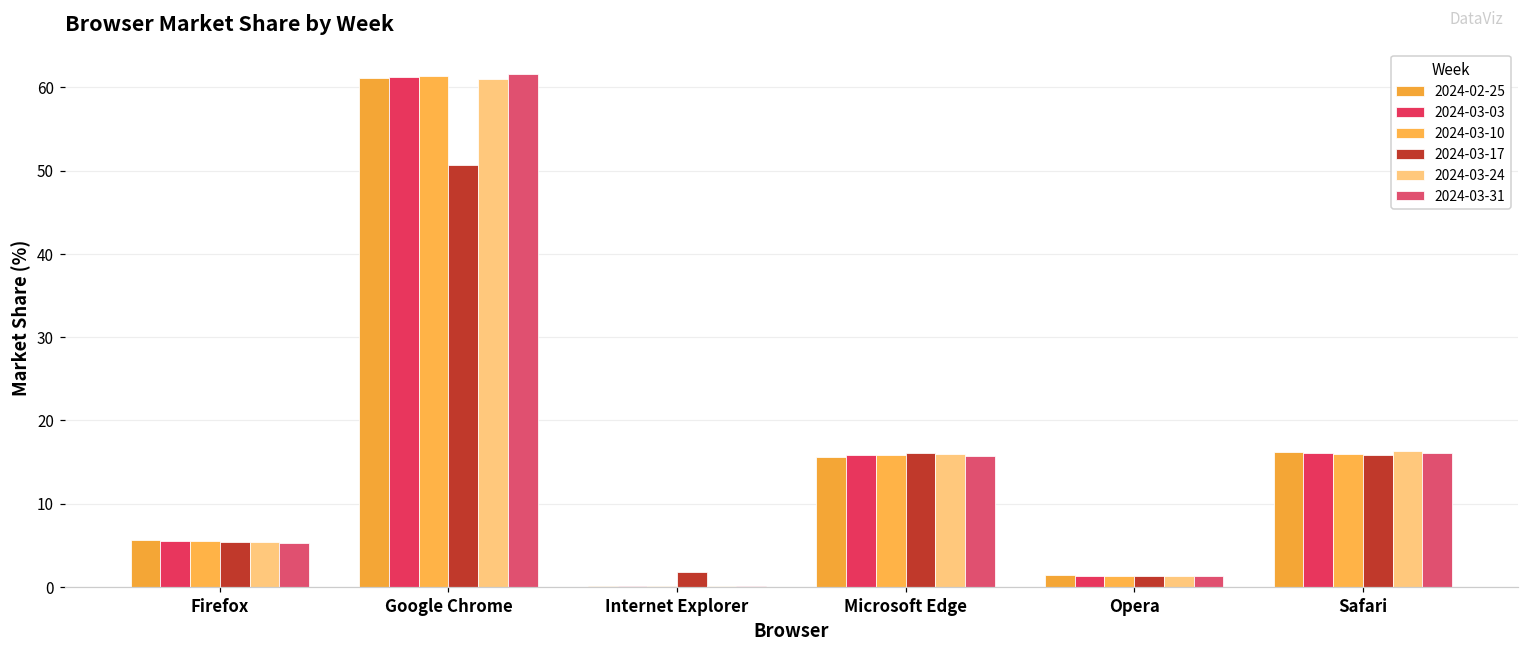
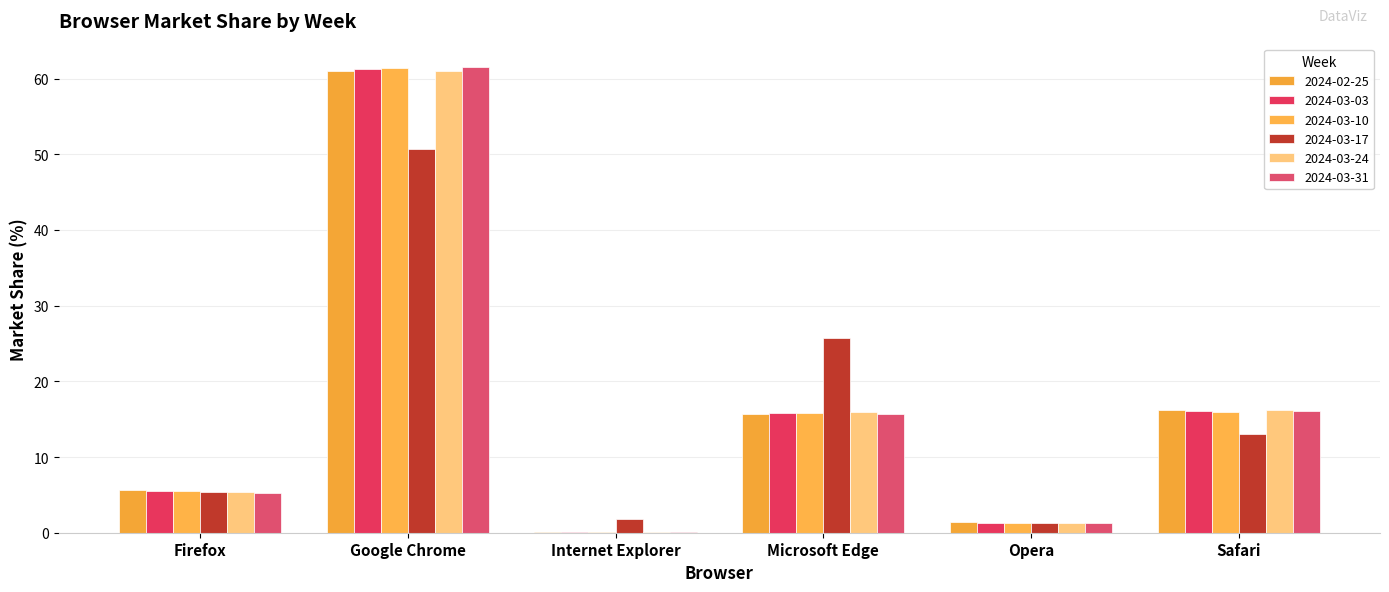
  {
    "2024-03-17": {
      "Firefox": 5,
      "Google Chrome": 51,
      "Internet Explorer": 2,
-     "Microsoft Edge": 16,
+     "Microsoft Edge": 26,
      "Opera": 1,
-     "Safari": 16
+     "Safari": 13
    }
  }
